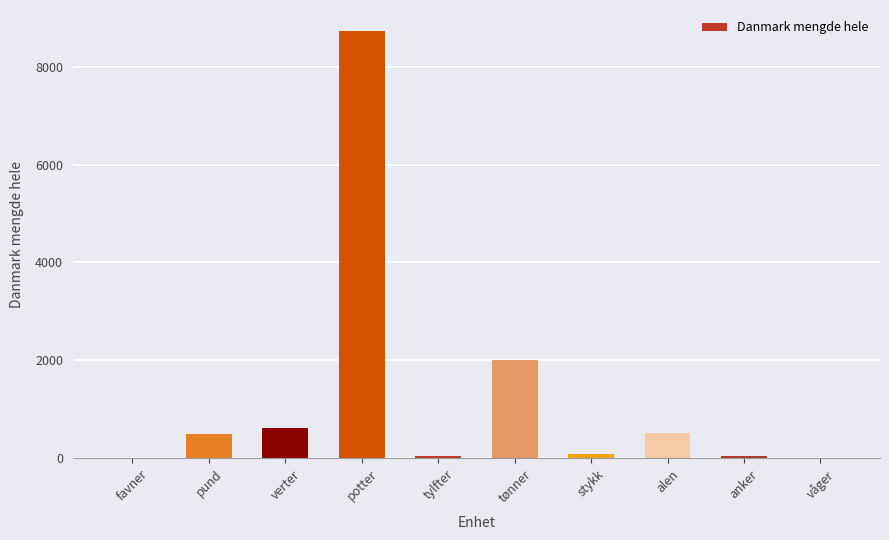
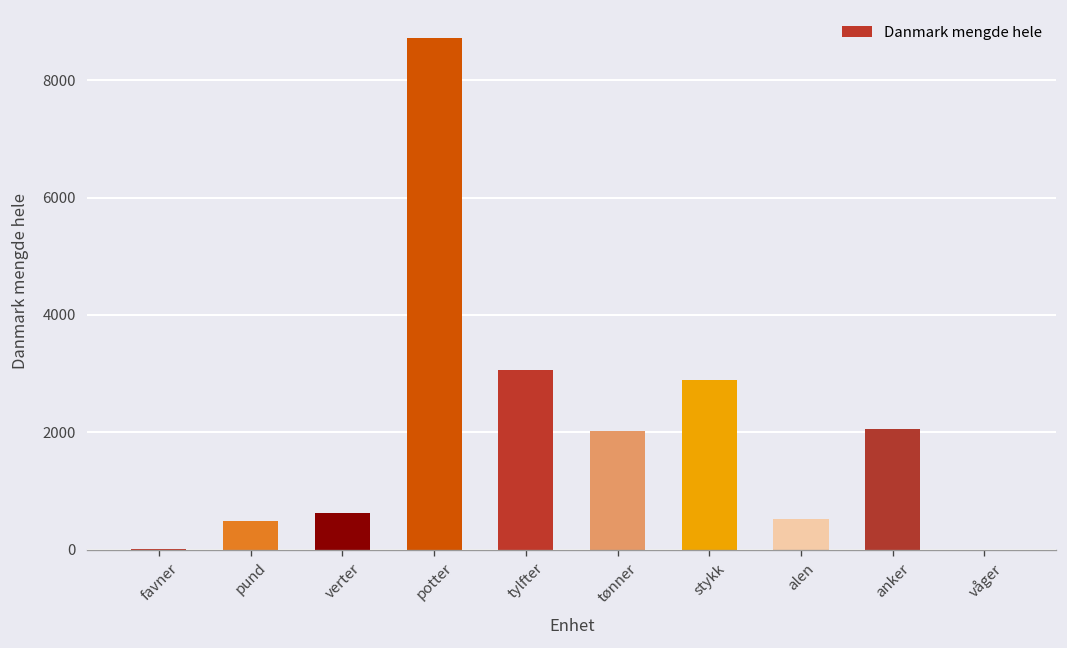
  {
    "pund": 500,
    "verter": 600,
    "potter": 8700,
-   "tylfter": 100,
+   "tylfter": 3100,
    "tønner": 2000,
-   "stykk": 100,
+   "stykk": 2900,
    "alen": 500,
-   "anker": 0,
+   "anker": 2100,
    "våger": 0
  }
